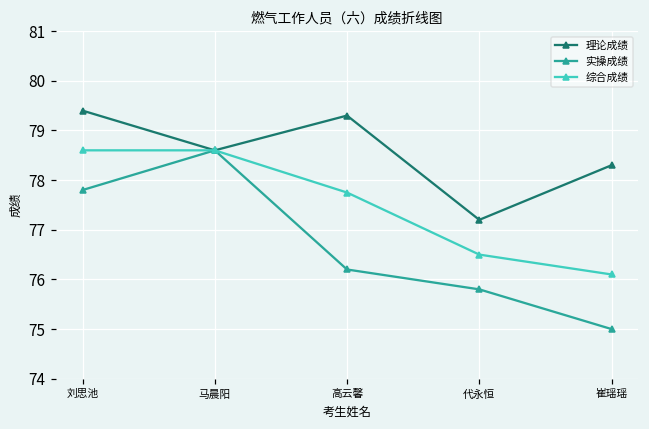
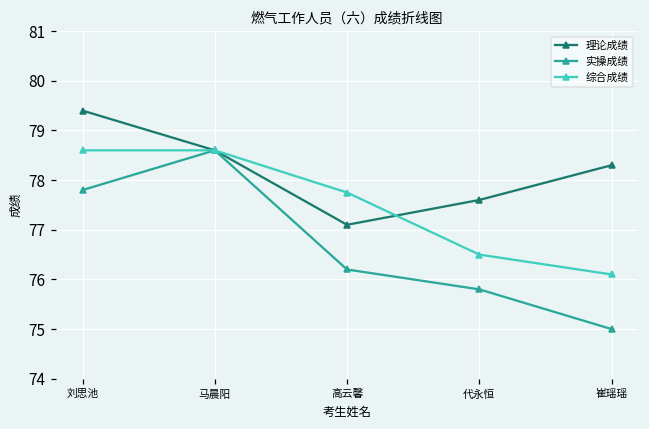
  {
    "理论成绩": {
      "刘思池": 79.4,
-     "高云馨": 79.3,
-     "代永恒": 77.2,
+     "高云馨": 77.1,
+     "代永恒": 77.6,
      "崔瑶瑶": 78.3
    }
  }
